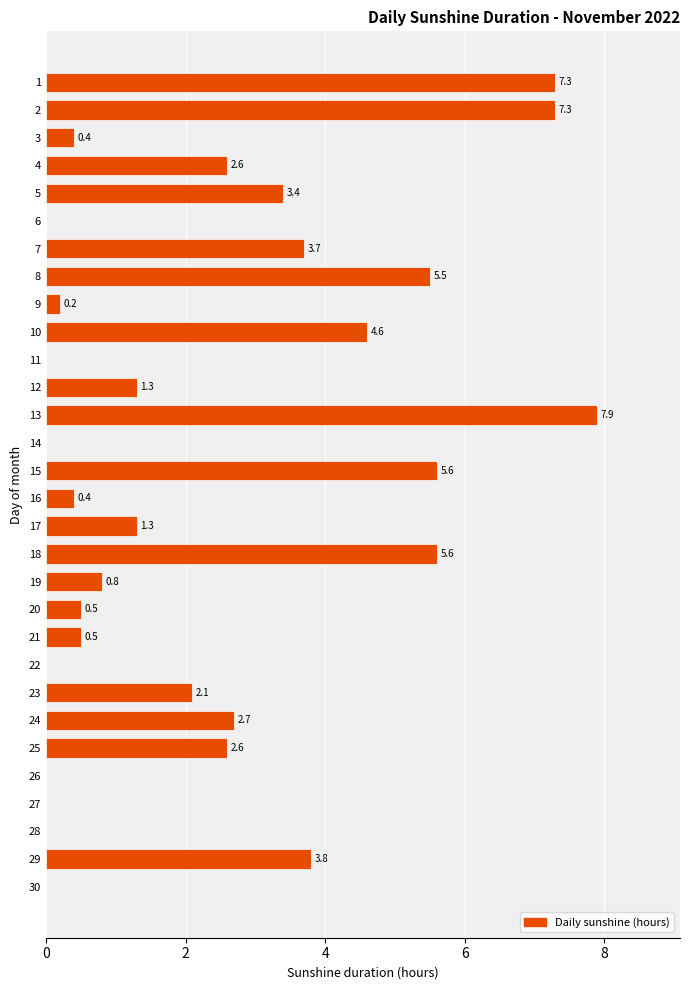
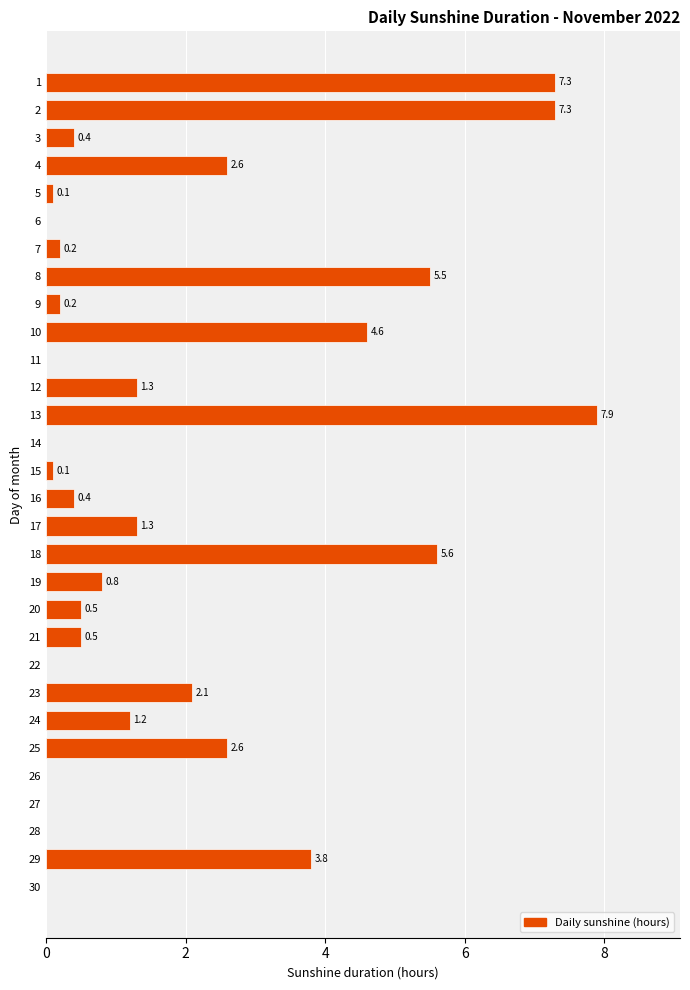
  {
    "1": 7.3,
    "2": 7.3,
    "3": 0.4,
    "4": 2.6,
-   "5": 3.4,
-   "7": 3.7,
+   "5": 0.1,
+   "7": 0.2,
    "8": 5.5,
    "9": 0.2,
    "10": 4.6,
    "12": 1.3,
    "13": 7.9,
-   "15": 5.6,
+   "15": 0.1,
    "16": 0.4,
    "17": 1.3,
    "18": 5.6,
    "19": 0.8,
    "20": 0.5,
    "21": 0.5,
    "23": 2.1,
-   "24": 2.7,
+   "24": 1.2,
    "25": 2.6,
    "29": 3.8
  }
